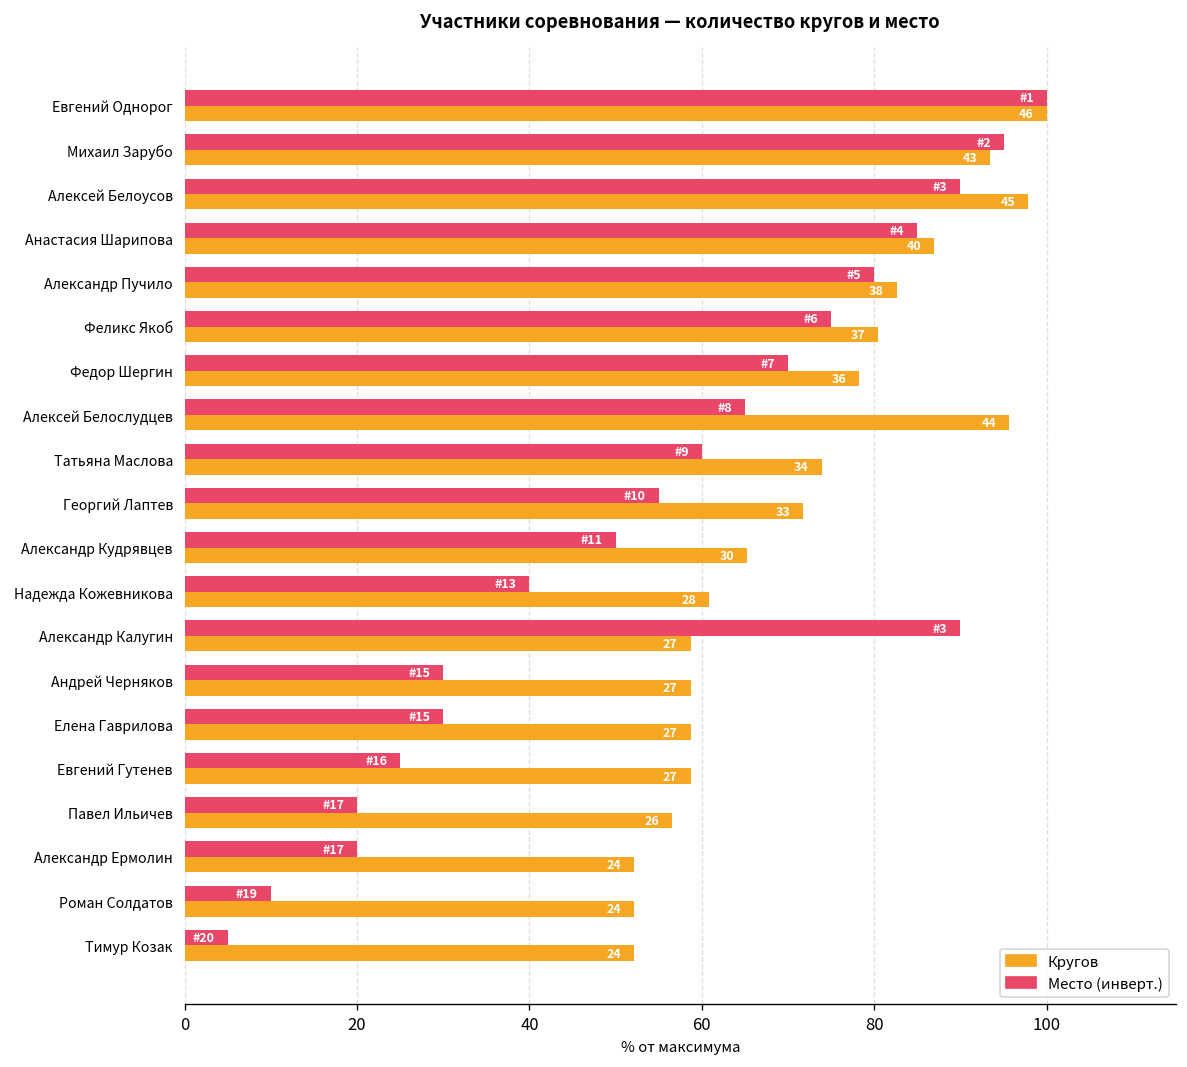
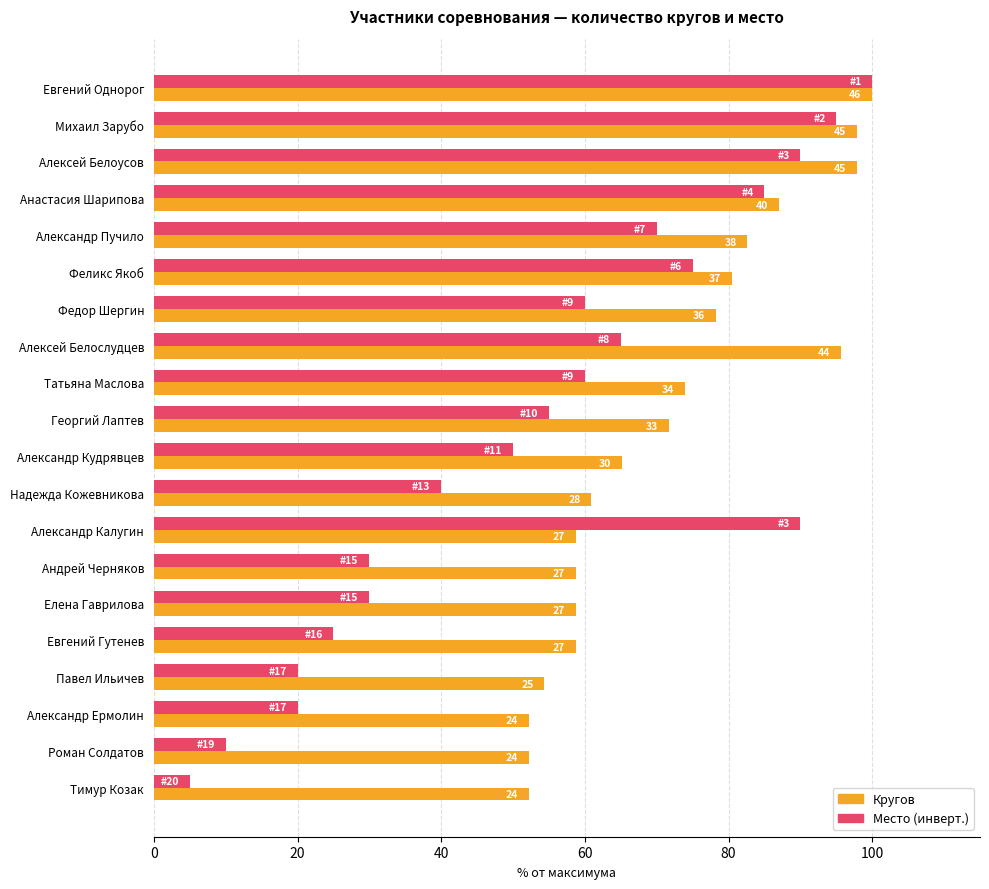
  {
    "Кругов": {
-     "Михаил Зарубо": 43,
-     "Павел Ильичев": 26
+     "Михаил Зарубо": 45,
+     "Павел Ильичев": 25
    },
    "Место (инверт.)": {
-     "Александр Пучило": 5,
-     "Федор Шергин": 7
+     "Александр Пучило": 7,
+     "Федор Шергин": 9
    }
  }
